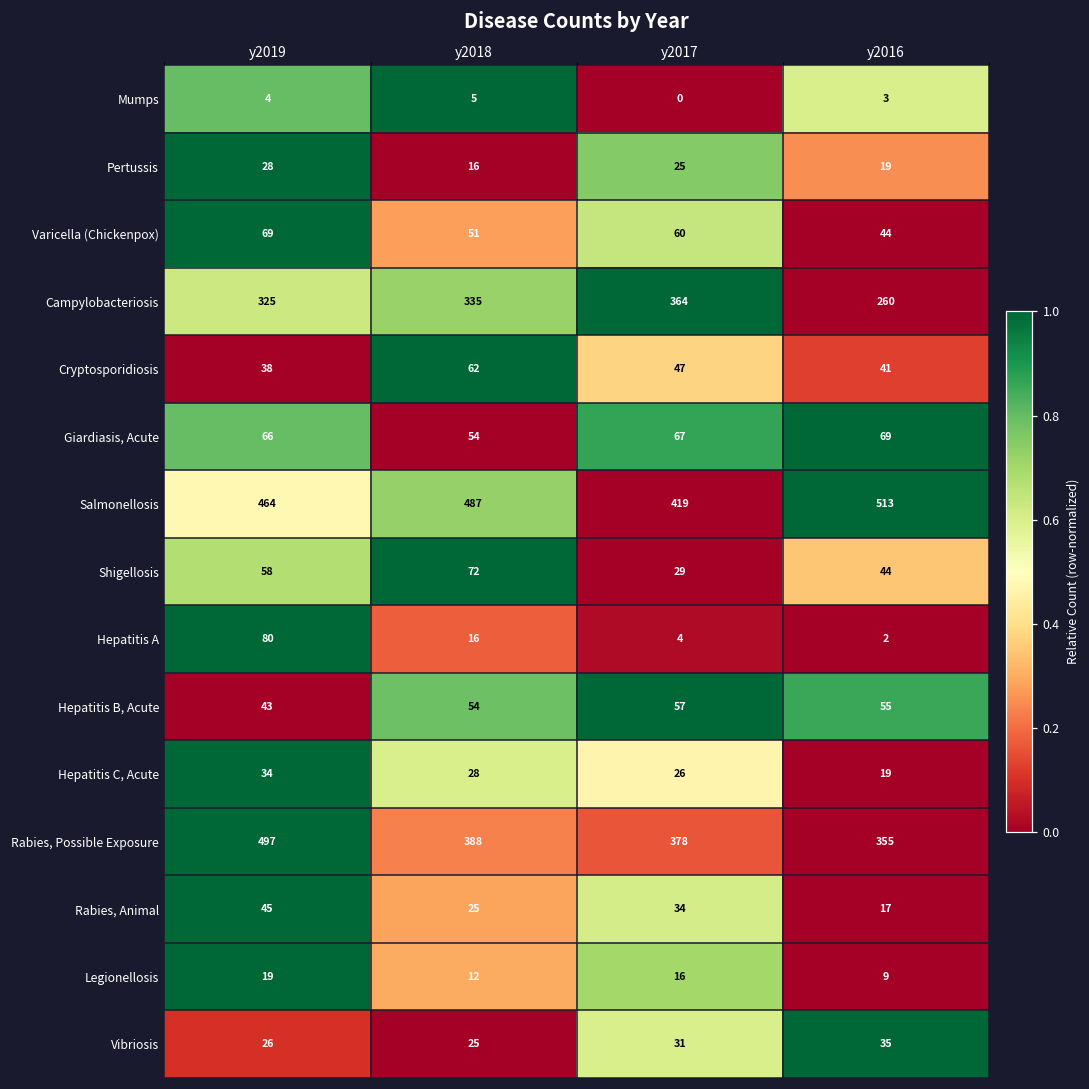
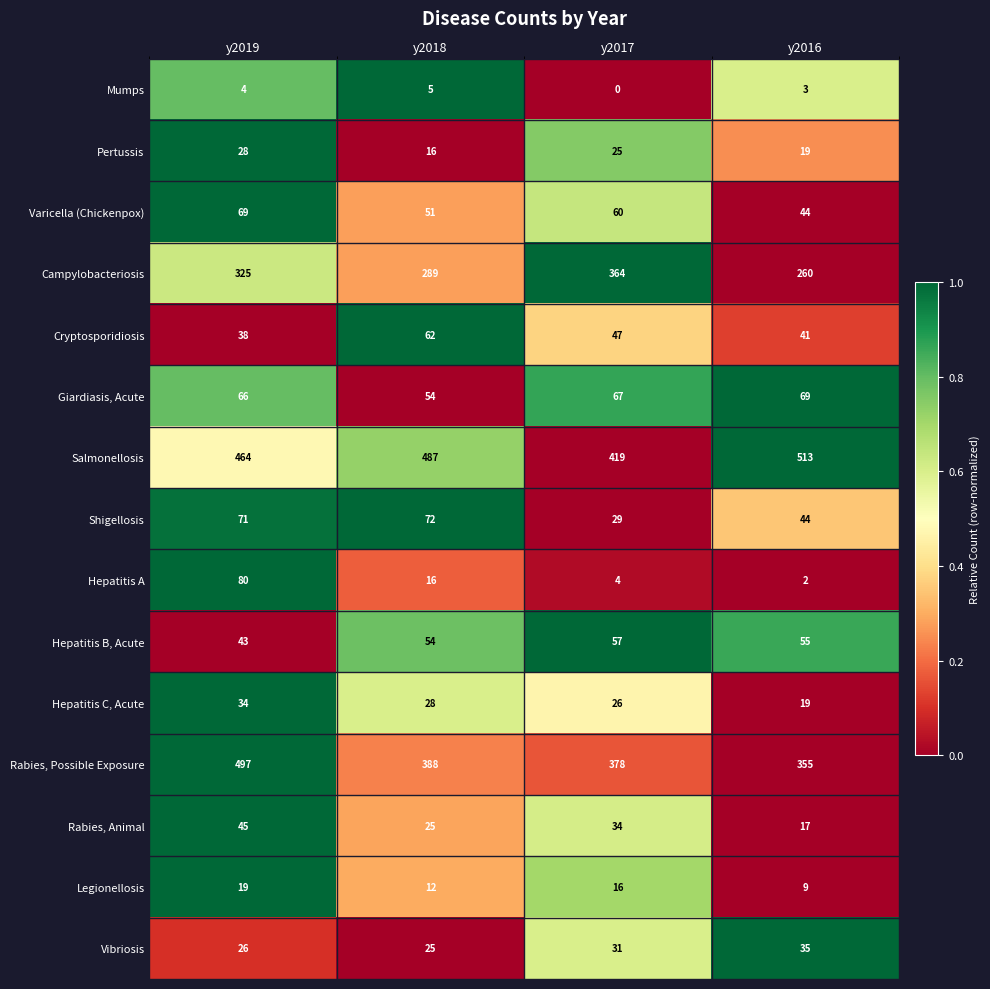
  {
    "Mumps": {
      "y2019": 4,
      "y2018": 5,
      "y2017": 0,
      "y2016": 3
    },
    "Pertussis": {
      "y2019": 28,
      "y2018": 16,
      "y2017": 25,
      "y2016": 19
    },
    "Varicella (Chickenpox)": {
      "y2019": 69,
      "y2018": 51,
      "y2017": 60,
      "y2016": 44
    },
    "Campylobacteriosis": {
      "y2019": 325,
-     "y2018": 335,
+     "y2018": 289,
      "y2017": 364,
      "y2016": 260
    },
    "Cryptosporidiosis": {
      "y2019": 38,
      "y2018": 62,
      "y2017": 47,
      "y2016": 41
    },
    "Giardiasis, Acute": {
      "y2019": 66,
      "y2018": 54,
      "y2017": 67,
      "y2016": 69
    },
    "Salmonellosis": {
      "y2019": 464,
      "y2018": 487,
      "y2017": 419,
      "y2016": 513
    },
    "Shigellosis": {
-     "y2019": 58,
+     "y2019": 71,
      "y2018": 72,
      "y2017": 29,
      "y2016": 44
    },
    "Hepatitis A": {
      "y2019": 80,
      "y2018": 16,
      "y2017": 4,
      "y2016": 2
    },
    "Hepatitis B, Acute": {
      "y2019": 43,
      "y2018": 54,
      "y2017": 57,
      "y2016": 55
    },
    "Hepatitis C, Acute": {
      "y2019": 34,
      "y2018": 28,
      "y2017": 26,
      "y2016": 19
    },
    "Rabies, Possible Exposure": {
      "y2019": 497,
      "y2018": 388,
      "y2017": 378,
      "y2016": 355
    },
    "Rabies, Animal": {
      "y2019": 45,
      "y2018": 25,
      "y2017": 34,
      "y2016": 17
    },
    "Legionellosis": {
      "y2019": 19,
      "y2018": 12,
      "y2017": 16,
      "y2016": 9
    },
    "Vibriosis": {
      "y2019": 26,
      "y2018": 25,
      "y2017": 31,
      "y2016": 35
    }
  }
